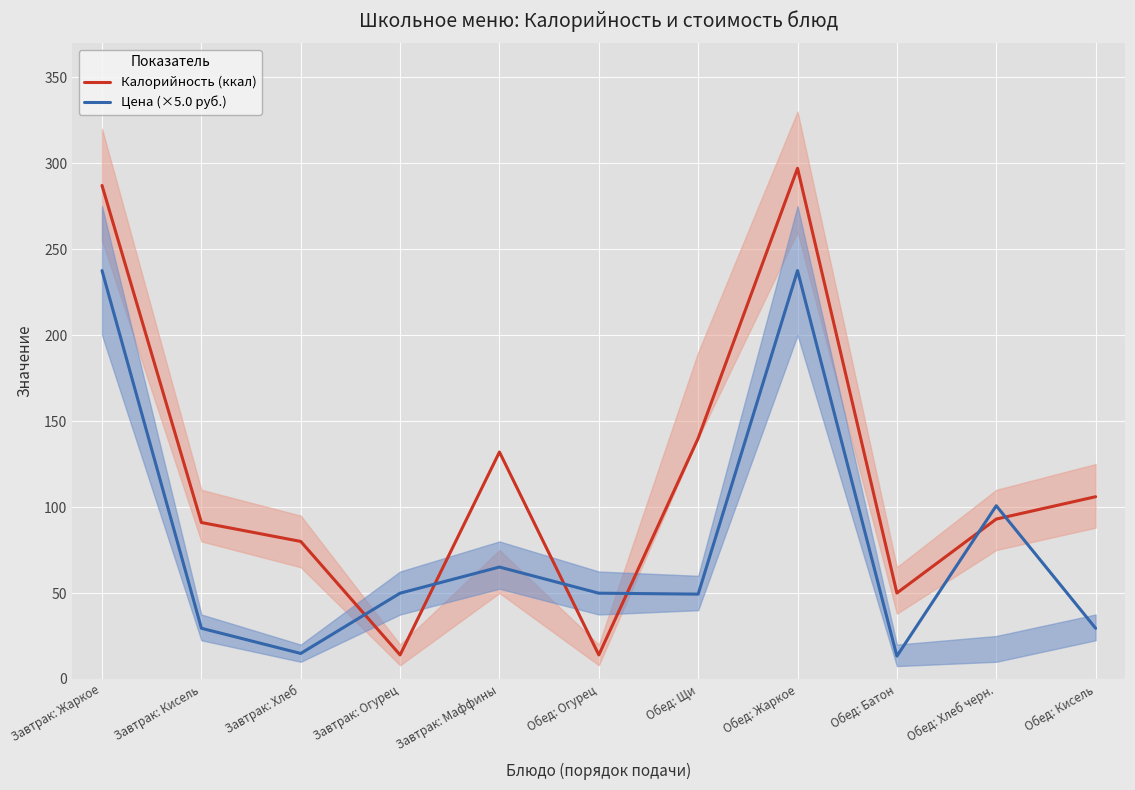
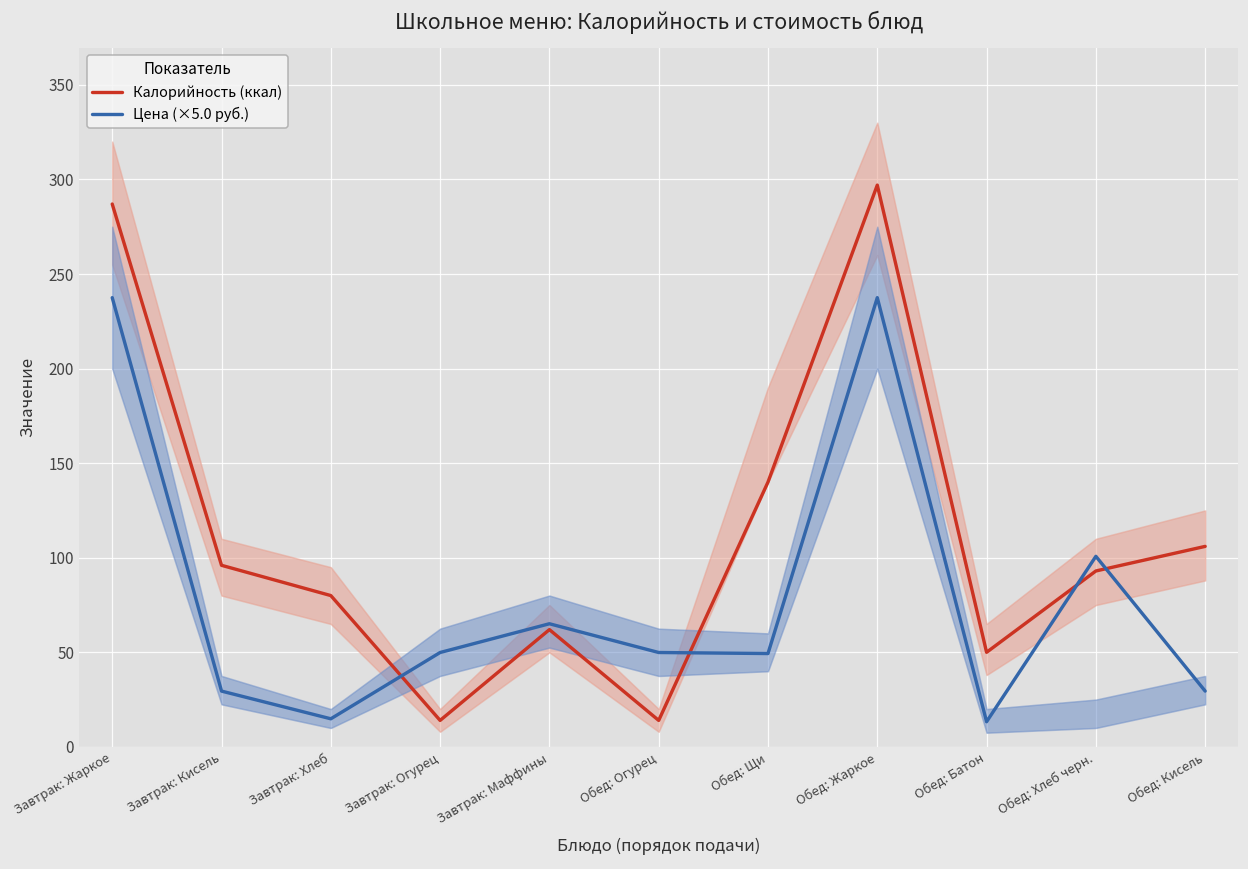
  {
    "Калорийность (ккал)": {
      "Завтрак: Жаркое": 287,
-     "Завтрак: Кисель": 91,
+     "Завтрак: Кисель": 96,
      "Завтрак: Хлеб": 80,
      "Завтрак: Огурец": 14,
-     "Завтрак: Маффины": 132,
+     "Завтрак: Маффины": 62,
      "Обед: Огурец": 14,
      "Обед: Щи": 140,
      "Обед: Жаркое": 297,
      "Обед: Батон": 50,
      "Обед: Хлеб черн.": 93,
      "Обед: Кисель": 106
    },
    "Цена (×5.0 руб.)": {
      "Завтрак: Жаркое": 238,
      "Завтрак: Кисель": 30,
      "Завтрак: Хлеб": 15,
      "Завтрак: Огурец": 50,
      "Завтрак: Маффины": 65,
      "Обед: Огурец": 50,
      "Обед: Щи": 49,
      "Обед: Жаркое": 238,
      "Обед: Батон": 13,
      "Обед: Хлеб черн.": 101,
      "Обед: Кисель": 30
    }
  }
